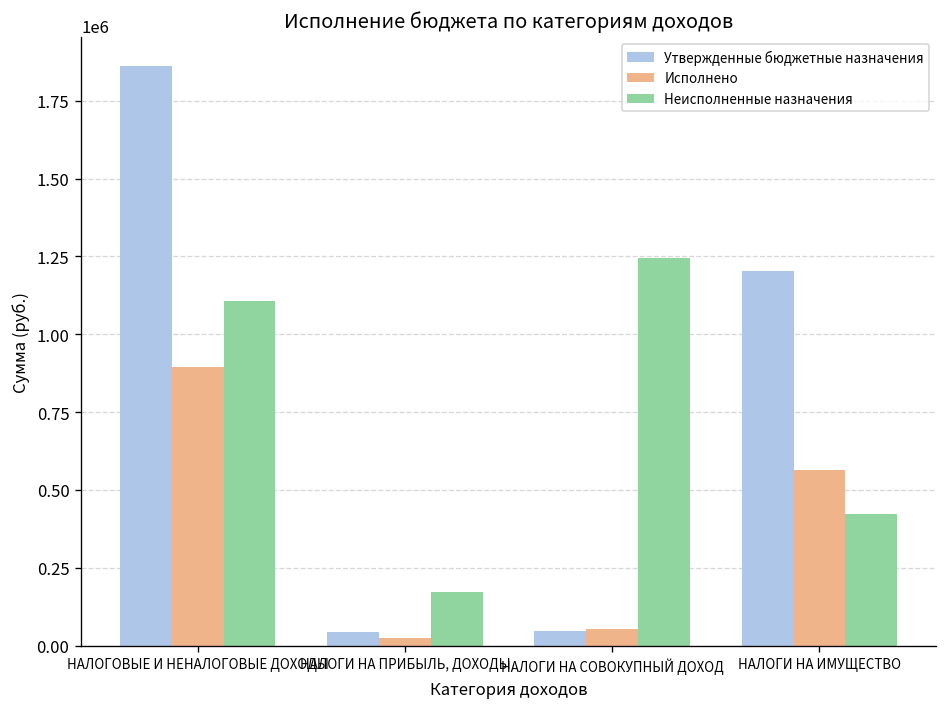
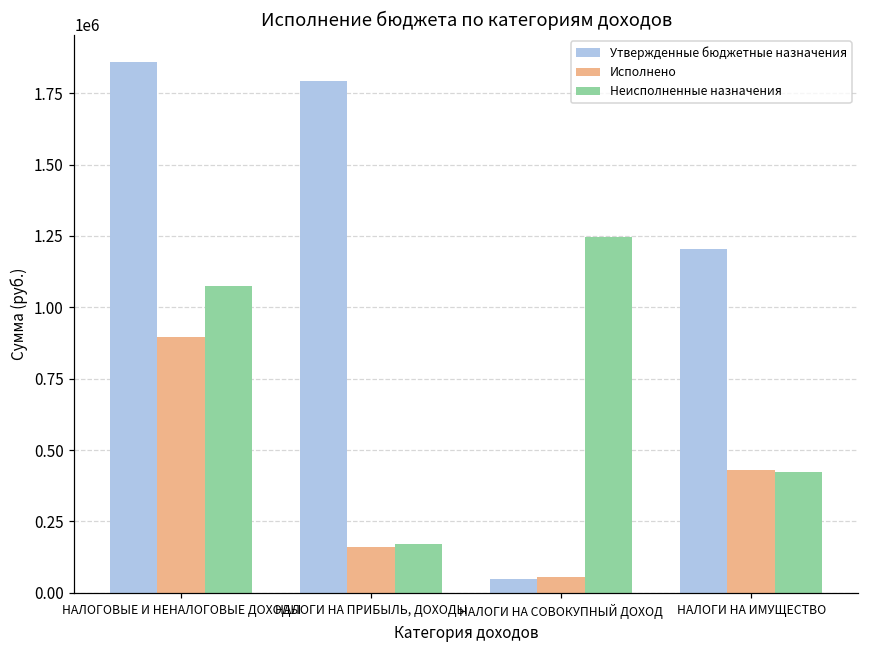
  {
    "Утвержденные бюджетные назначения": {
      "НАЛОГОВЫЕ И НЕНАЛОГОВЫЕ ДОХОДЫ": 1860000,
-     "НАЛОГИ НА ПРИБЫЛЬ, ДОХОДЫ": 40000,
+     "НАЛОГИ НА ПРИБЫЛЬ, ДОХОДЫ": 1790000,
      "НАЛОГИ НА СОВОКУПНЫЙ ДОХОД": 50000,
      "НАЛОГИ НА ИМУЩЕСТВО": 1200000
    },
    "Исполнено": {
      "НАЛОГОВЫЕ И НЕНАЛОГОВЫЕ ДОХОДЫ": 900000,
-     "НАЛОГИ НА ПРИБЫЛЬ, ДОХОДЫ": 30000,
+     "НАЛОГИ НА ПРИБЫЛЬ, ДОХОДЫ": 160000,
      "НАЛОГИ НА СОВОКУПНЫЙ ДОХОД": 50000,
-     "НАЛОГИ НА ИМУЩЕСТВО": 560000
+     "НАЛОГИ НА ИМУЩЕСТВО": 430000
    },
    "Неисполненные назначения": {
-     "НАЛОГОВЫЕ И НЕНАЛОГОВЫЕ ДОХОДЫ": 1110000,
+     "НАЛОГОВЫЕ И НЕНАЛОГОВЫЕ ДОХОДЫ": 1070000,
      "НАЛОГИ НА ПРИБЫЛЬ, ДОХОДЫ": 170000,
      "НАЛОГИ НА СОВОКУПНЫЙ ДОХОД": 1250000,
      "НАЛОГИ НА ИМУЩЕСТВО": 420000
    }
  }
